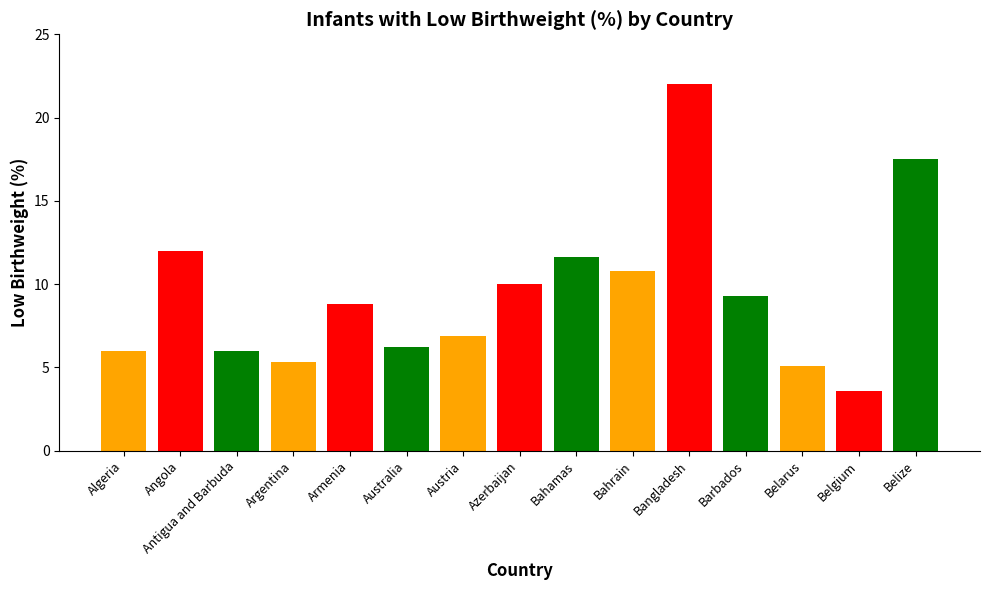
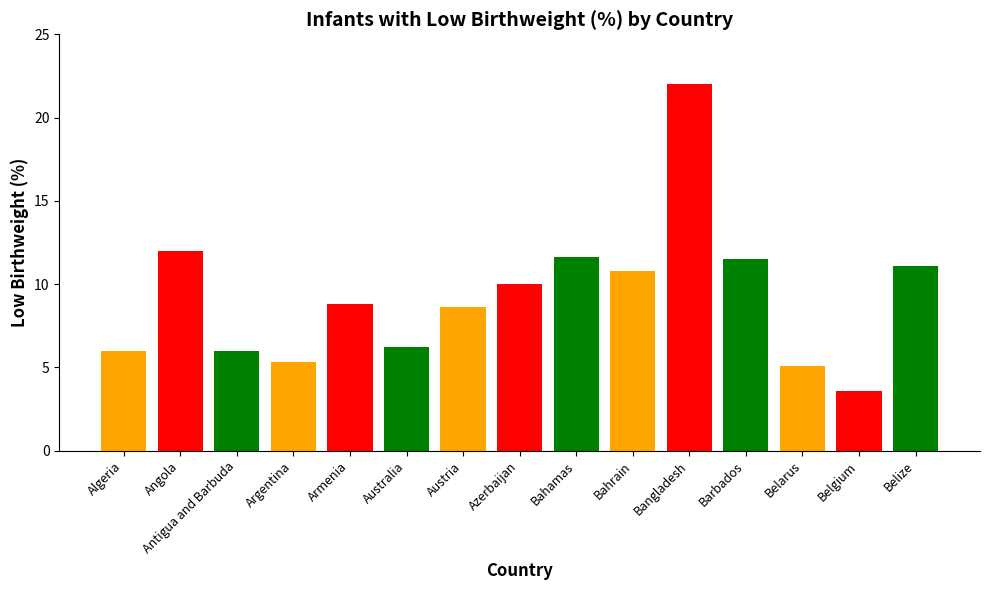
  {
    "Algeria": 6.0,
    "Angola": 12.0,
    "Antigua and Barbuda": 6.0,
    "Argentina": 5.3,
    "Armenia": 8.8,
    "Australia": 6.2,
-   "Austria": 6.9,
+   "Austria": 8.6,
    "Azerbaijan": 10.0,
    "Bahamas": 11.6,
    "Bahrain": 10.8,
    "Bangladesh": 22.0,
-   "Barbados": 9.3,
+   "Barbados": 11.5,
    "Belarus": 5.1,
    "Belgium": 3.6,
-   "Belize": 17.5
+   "Belize": 11.1
  }
